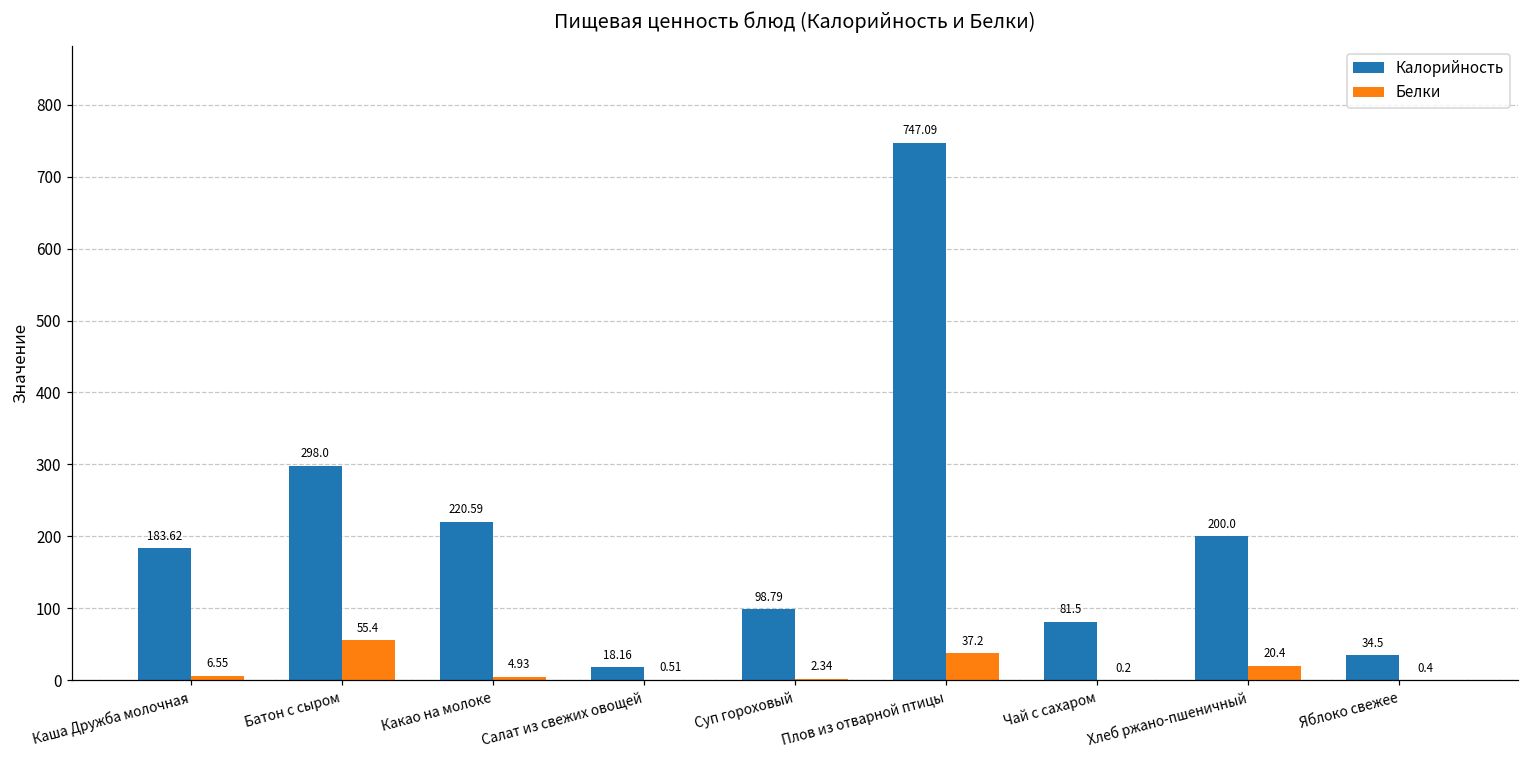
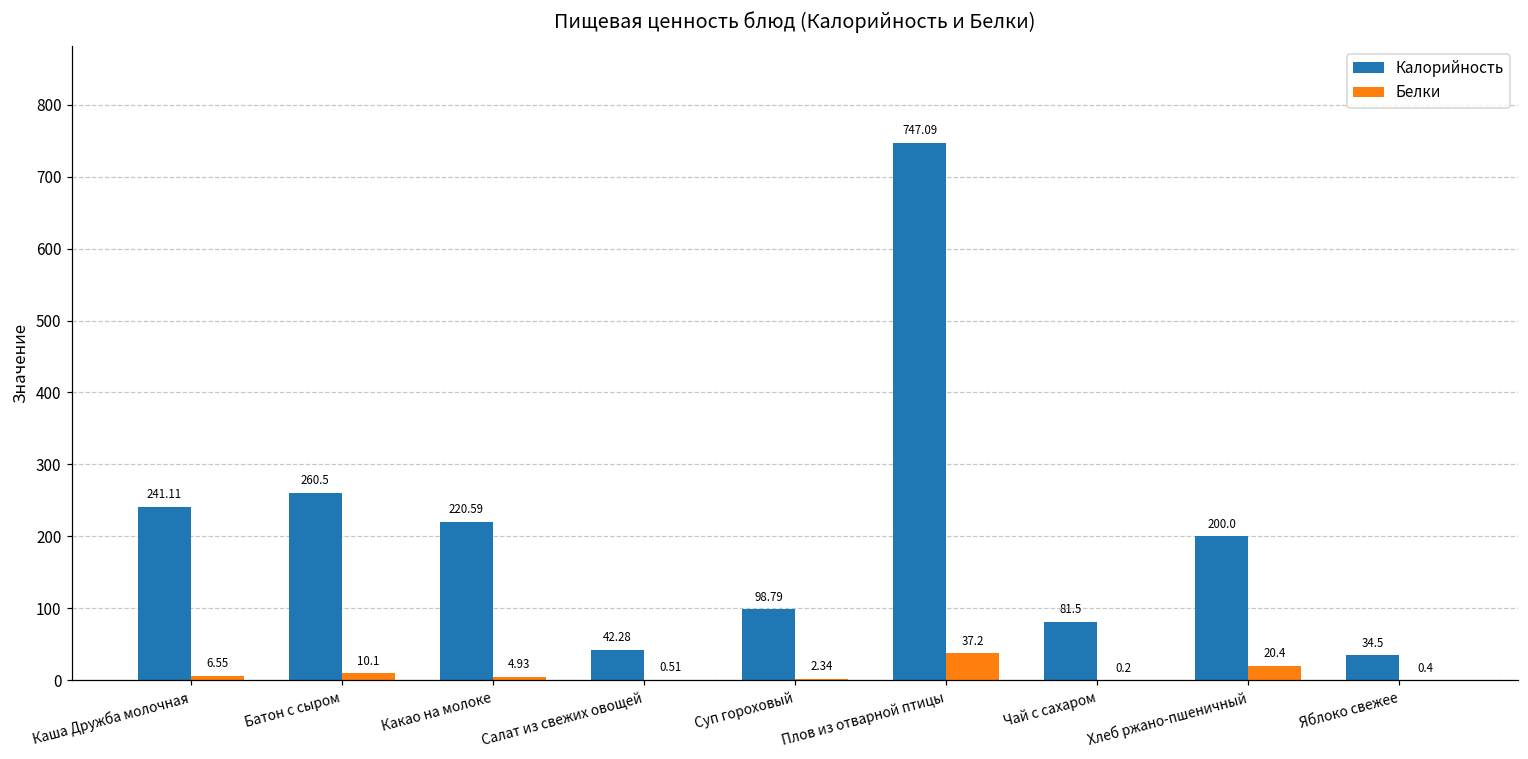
  {
    "Калорийность": {
-     "Каша Дружба молочная": 183.62,
-     "Батон с сыром": 298.0,
+     "Каша Дружба молочная": 241.11,
+     "Батон с сыром": 260.5,
      "Какао на молоке": 220.59,
-     "Салат из свежих овощей": 18.16,
+     "Салат из свежих овощей": 42.28,
      "Суп гороховый": 98.79,
      "Плов из отварной птицы": 747.09,
      "Чай с сахаром": 81.5,
      "Хлеб ржано-пшеничный": 200.0,
      "Яблоко свежее": 34.5
    },
    "Белки": {
      "Каша Дружба молочная": 6.55,
-     "Батон с сыром": 55.4,
+     "Батон с сыром": 10.1,
      "Какао на молоке": 4.93,
      "Салат из свежих овощей": 0.51,
      "Суп гороховый": 2.34,
      "Плов из отварной птицы": 37.2,
      "Чай с сахаром": 0.2,
      "Хлеб ржано-пшеничный": 20.4,
      "Яблоко свежее": 0.4
    }
  }
